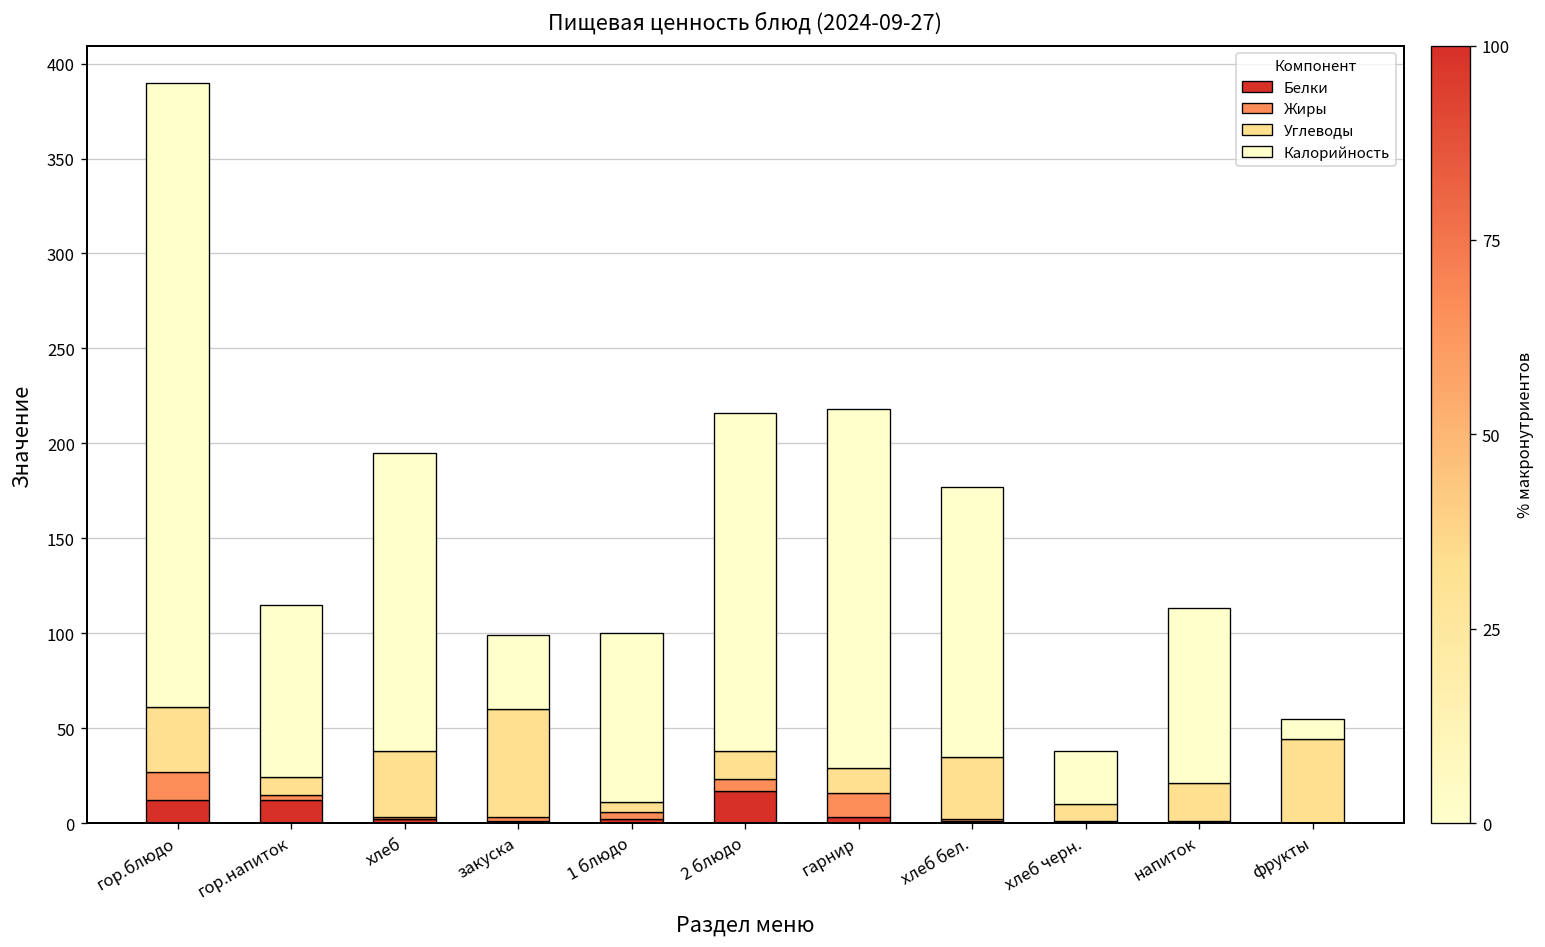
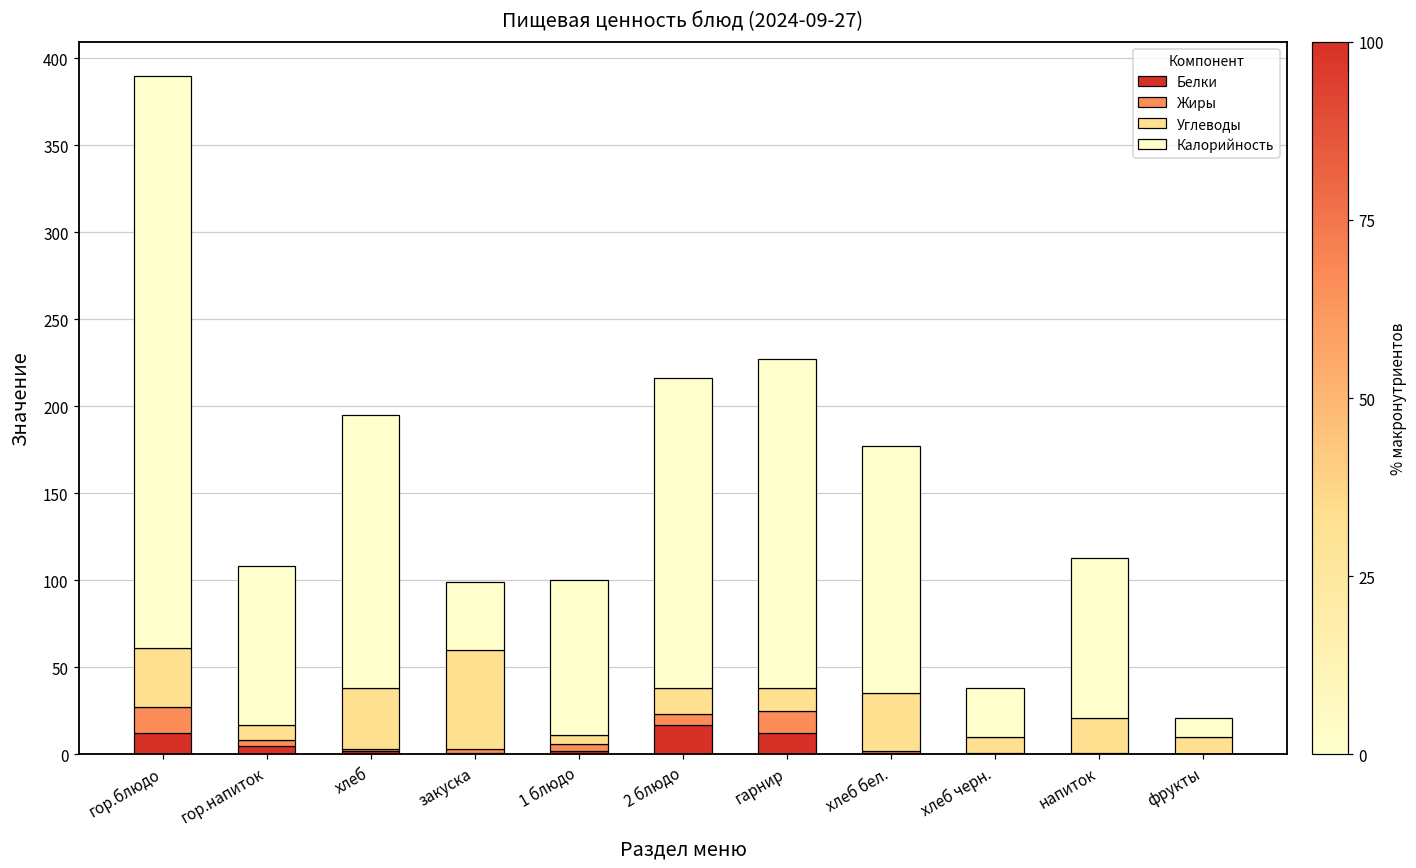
  {
    "Белки": {
      "гор.блюдо": 12,
-     "гор.напиток": 12,
+     "гор.напиток": 5,
      "хлеб": 2,
      "1 блюдо": 2,
      "2 блюдо": 17,
-     "гарнир": 3,
+     "гарнир": 12,
      "фрукты": 0
    },
    "Жиры": {
      "гор.блюдо": 15,
      "гор.напиток": 3,
      "закуска": 2,
      "1 блюдо": 4,
      "2 блюдо": 6,
      "гарнир": 13,
      "хлеб черн.": 0,
      "напиток": 0,
      "фрукты": 0
    },
    "Углеводы": {
      "гор.блюдо": 34,
      "гор.напиток": 9,
      "хлеб": 35,
      "закуска": 57,
      "1 блюдо": 5,
      "2 блюдо": 15,
      "гарнир": 13,
      "хлеб бел.": 33,
      "хлеб черн.": 9,
      "напиток": 20,
-     "фрукты": 44
+     "фрукты": 10
    },
    "Калорийность": {
      "гор.блюдо": 329,
      "гор.напиток": 91,
      "хлеб": 157,
      "закуска": 39,
      "1 блюдо": 89,
      "2 блюдо": 178,
      "гарнир": 189,
      "хлеб бел.": 142,
      "хлеб черн.": 28,
      "напиток": 92,
      "фрукты": 11
    }
  }
